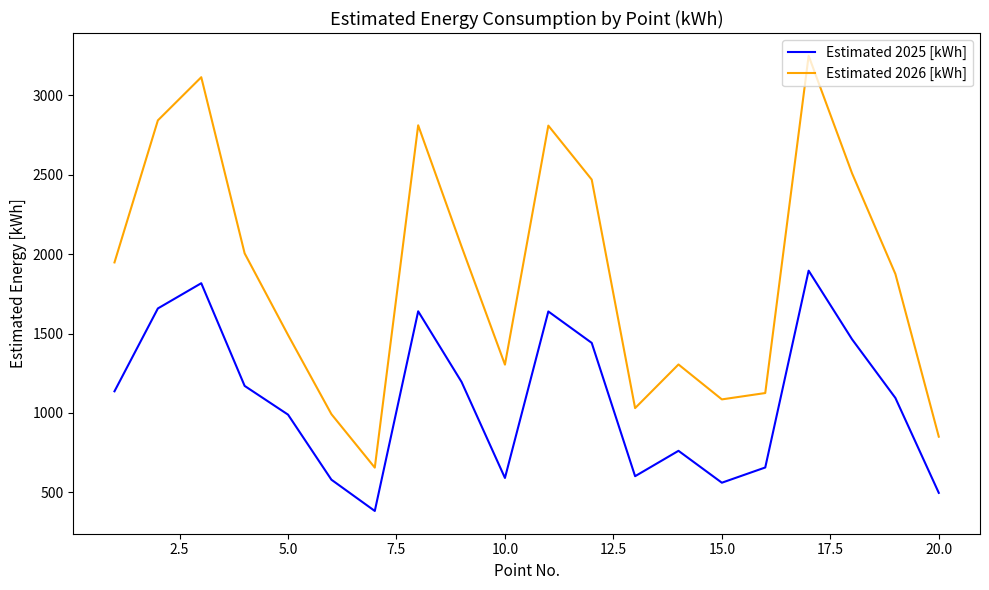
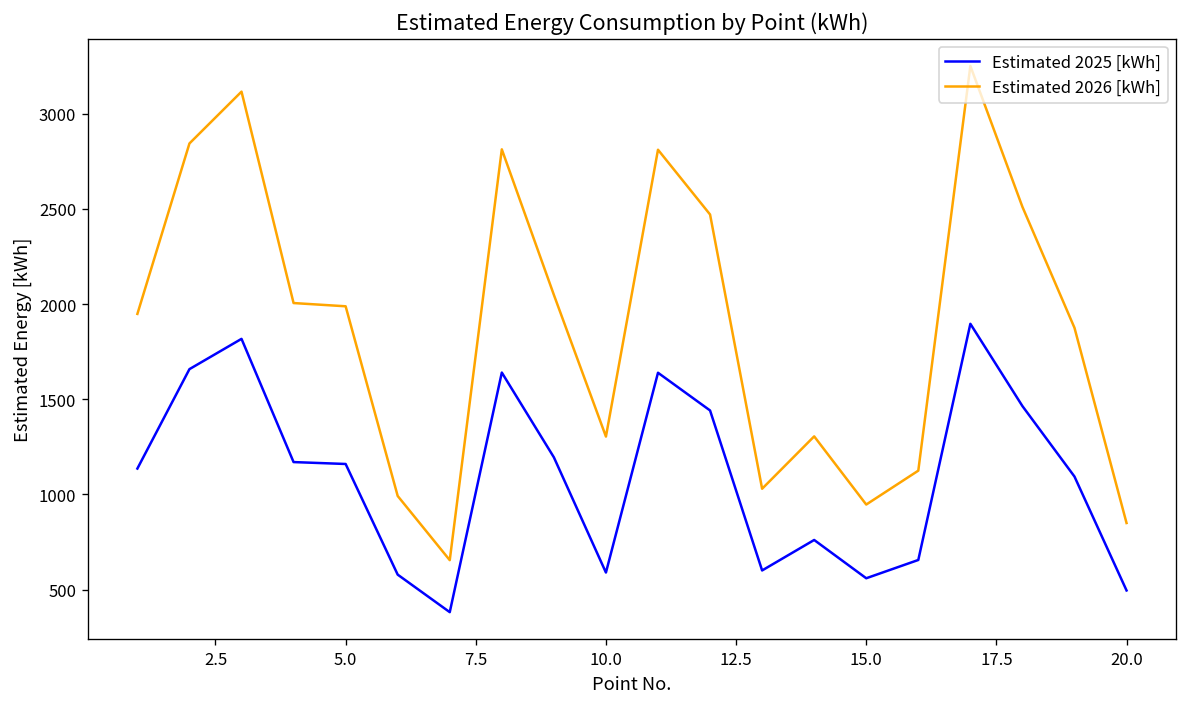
  {
    "Estimated 2025 [kWh]": {
-     "5.0": 990,
+     "5.0": 1160,
      "10.0": 590,
      "15.0": 560,
      "20.0": 500
    },
    "Estimated 2026 [kWh]": {
-     "5.0": 1490,
+     "5.0": 1990,
      "10.0": 1300,
-     "15.0": 1090,
+     "15.0": 950,
      "20.0": 850
    }
  }
